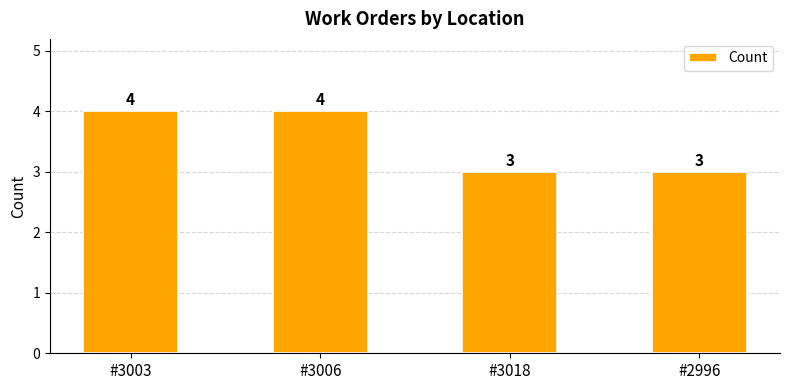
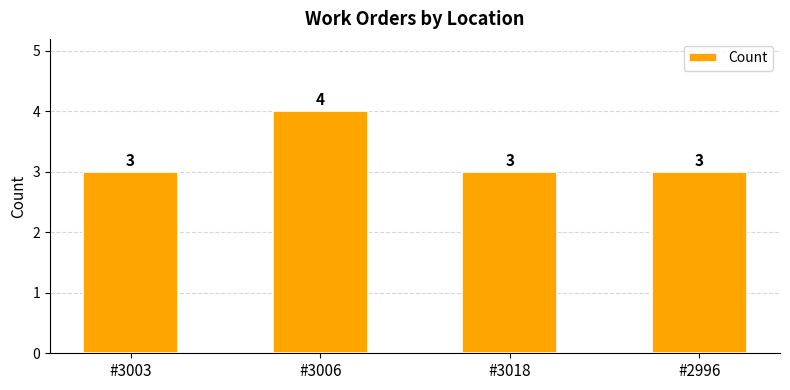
  {
-   "#3003": 4,
+   "#3003": 3,
    "#3006": 4,
    "#3018": 3,
    "#2996": 3
  }
